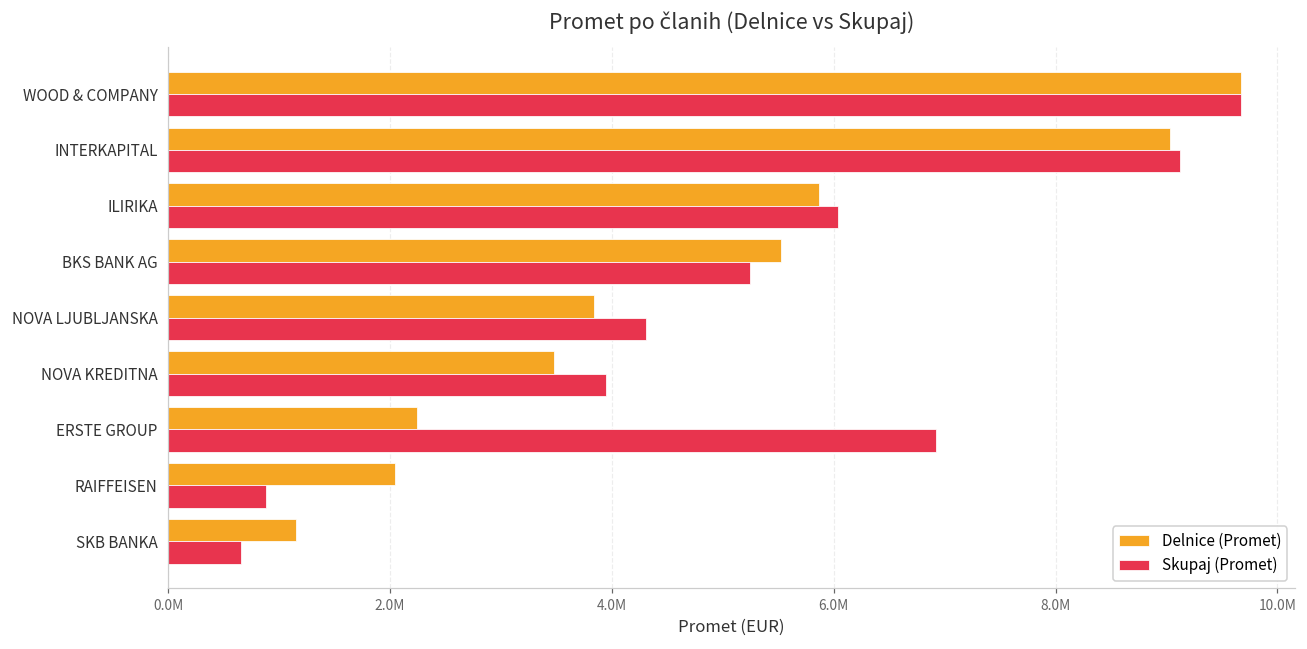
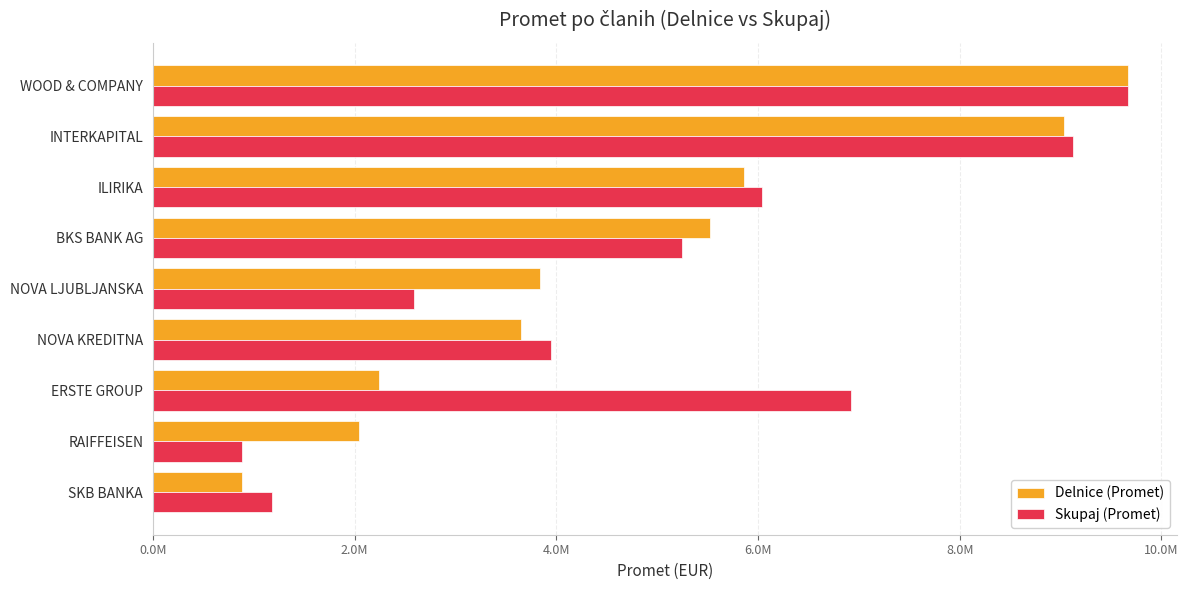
  {
    "Delnice (Promet)": {
      "WOOD & COMPANY": 9670000,
      "INTERKAPITAL": 9030000,
      "ILIRIKA": 5860000,
      "BKS BANK AG": 5530000,
      "NOVA LJUBLJANSKA": 3840000,
-     "NOVA KREDITNA": 3480000,
+     "NOVA KREDITNA": 3650000,
      "ERSTE GROUP": 2250000,
      "RAIFFEISEN": 2040000,
-     "SKB BANKA": 1150000
+     "SKB BANKA": 880000
    },
    "Skupaj (Promet)": {
      "WOOD & COMPANY": 9670000,
      "INTERKAPITAL": 9120000,
      "ILIRIKA": 6040000,
      "BKS BANK AG": 5240000,
-     "NOVA LJUBLJANSKA": 4310000,
+     "NOVA LJUBLJANSKA": 2590000,
      "NOVA KREDITNA": 3950000,
      "ERSTE GROUP": 6920000,
      "RAIFFEISEN": 880000,
-     "SKB BANKA": 650000
+     "SKB BANKA": 1180000
    }
  }
